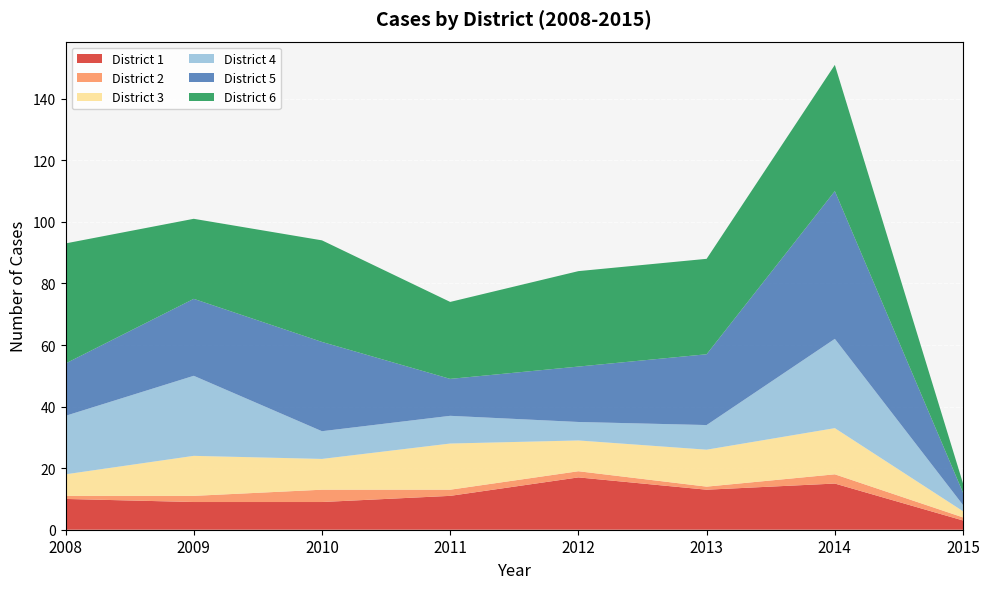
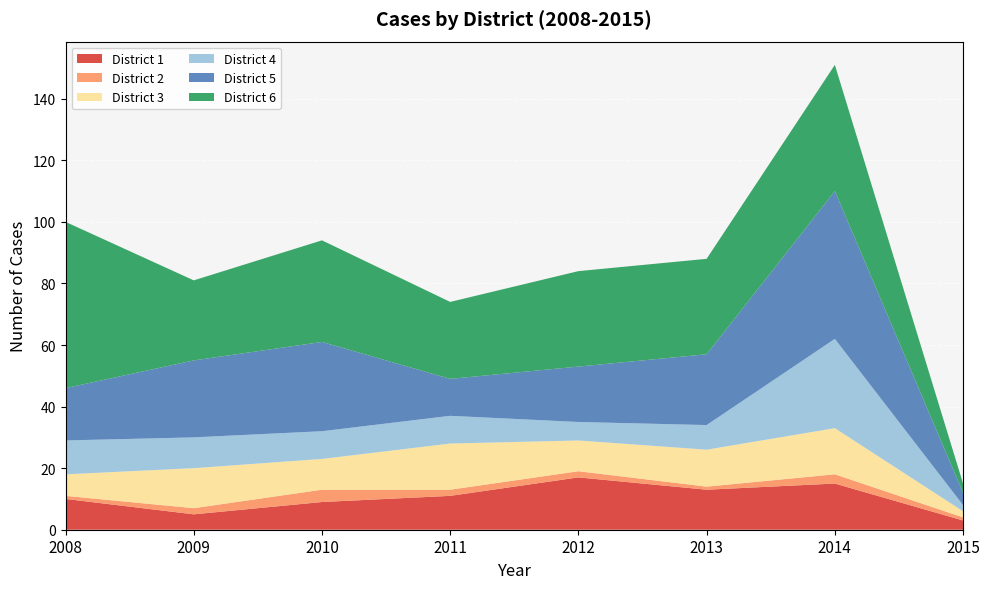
  {
    "District 1": {
      "2008": 10,
-     "2009": 9,
+     "2009": 5,
      "2010": 9,
      "2011": 11,
      "2012": 17,
      "2013": 13,
      "2014": 15,
      "2015": 3
    },
    "District 2": {
      "2008": 1,
      "2009": 2,
      "2010": 4,
      "2011": 2,
      "2012": 2,
      "2013": 1,
      "2014": 3,
      "2015": 1
    },
    "District 3": {
      "2008": 7,
      "2009": 13,
      "2010": 10,
      "2011": 15,
      "2012": 10,
      "2013": 12,
      "2014": 15,
      "2015": 2
    },
    "District 4": {
-     "2008": 19,
-     "2009": 26,
+     "2008": 11,
+     "2009": 10,
      "2010": 9,
      "2011": 9,
      "2012": 6,
      "2013": 8,
      "2014": 29,
      "2015": 2
    },
    "District 5": {
      "2008": 17,
      "2009": 25,
      "2010": 29,
      "2011": 12,
      "2012": 18,
      "2013": 23,
      "2014": 48,
      "2015": 4
    },
    "District 6": {
-     "2008": 39,
+     "2008": 54,
      "2009": 26,
      "2010": 33,
      "2011": 25,
      "2012": 31,
      "2013": 31,
      "2014": 41,
      "2015": 3
    }
  }
